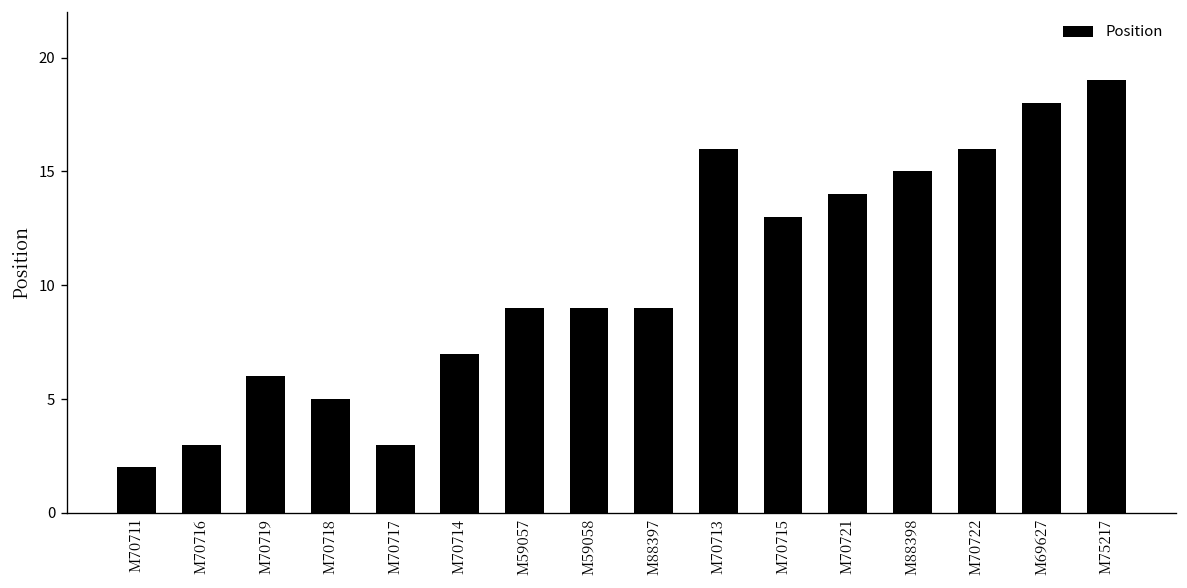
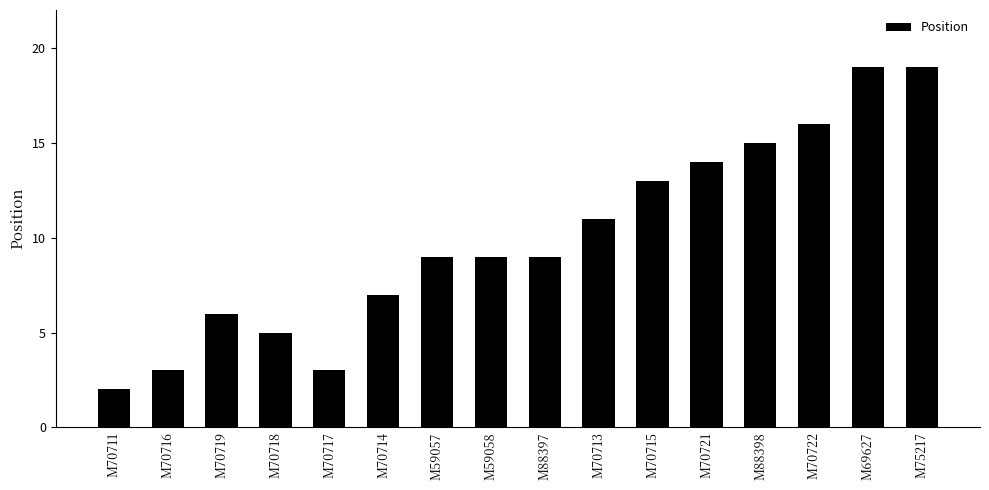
  {
    "M70711": 2,
    "M70716": 3,
    "M70719": 6,
    "M70718": 5,
    "M70717": 3,
    "M70714": 7,
    "M59057": 9,
    "M59058": 9,
    "M88397": 9,
-   "M70713": 16,
+   "M70713": 11,
    "M70715": 13,
    "M70721": 14,
    "M88398": 15,
    "M70722": 16,
-   "M69627": 18,
+   "M69627": 19,
    "M75217": 19
  }
